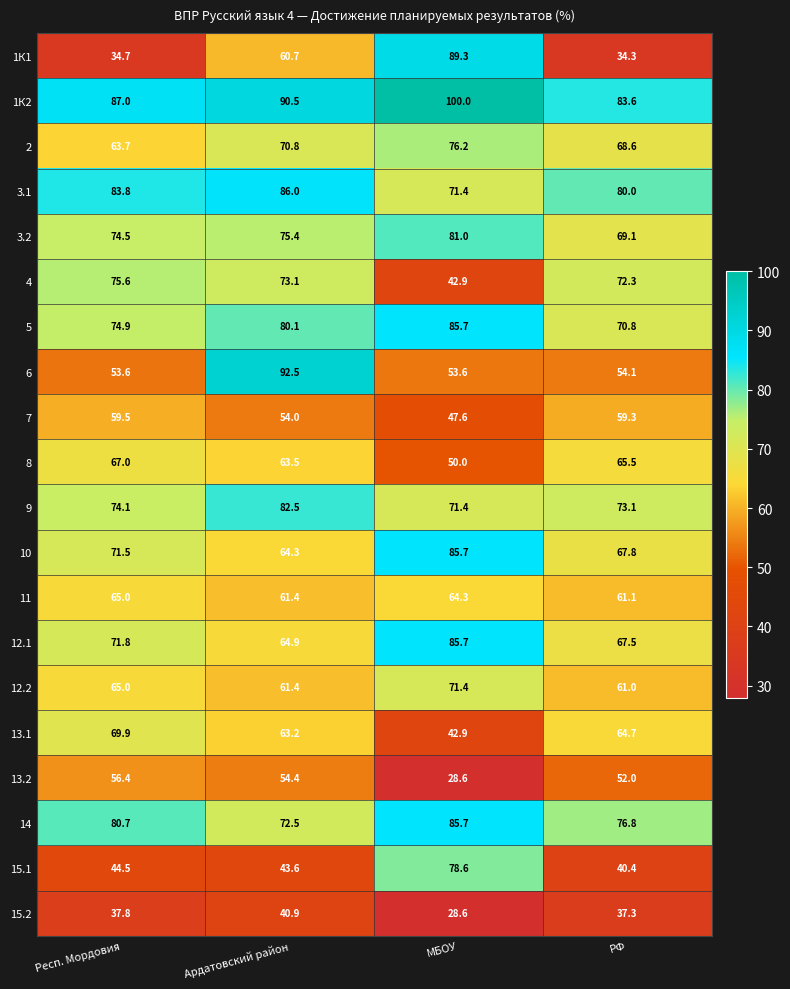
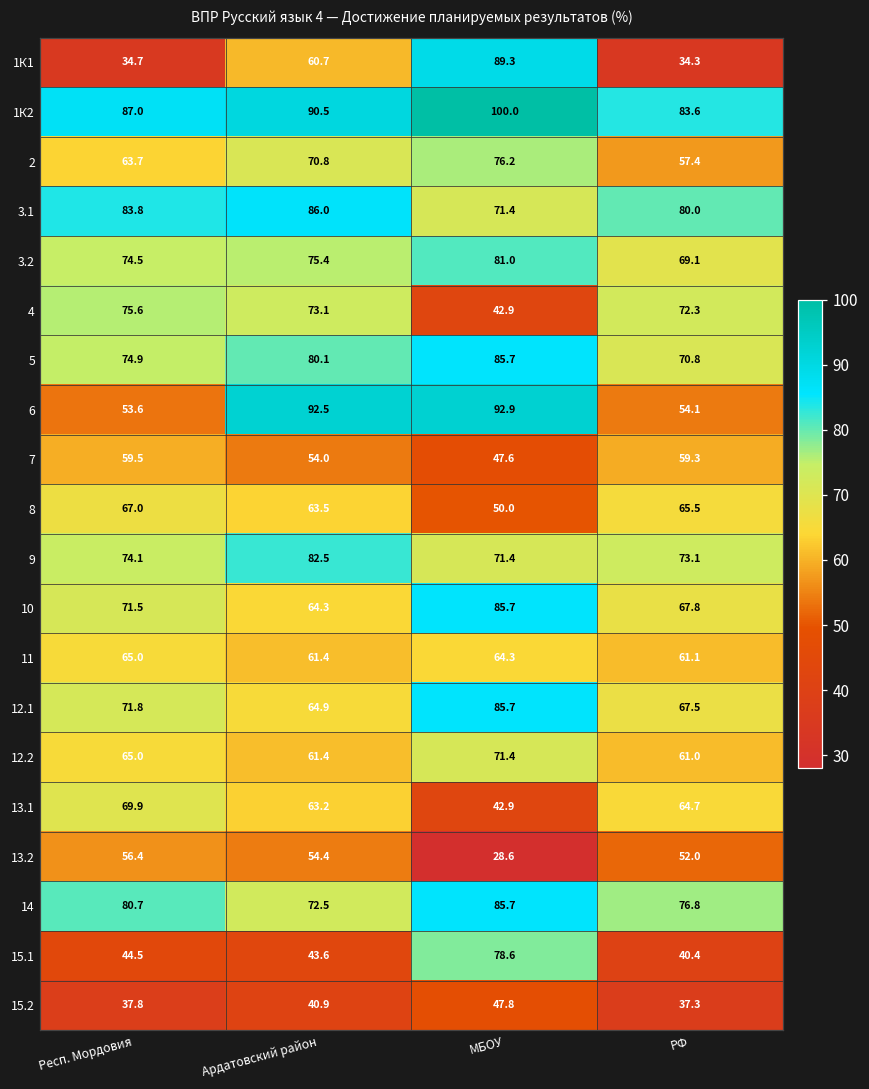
  {
    "1К1": {
      "Респ. Мордовия": 34.7,
      "Ардатовский район": 60.7,
      "МБОУ": 89.3,
      "РФ": 34.3
    },
    "1К2": {
      "Респ. Мордовия": 87.0,
      "Ардатовский район": 90.5,
      "МБОУ": 100.0,
      "РФ": 83.6
    },
    "2": {
      "Респ. Мордовия": 63.7,
      "Ардатовский район": 70.8,
      "МБОУ": 76.2,
-     "РФ": 68.6
+     "РФ": 57.4
    },
    "3.1": {
      "Респ. Мордовия": 83.8,
      "Ардатовский район": 86.0,
      "МБОУ": 71.4,
      "РФ": 80.0
    },
    "3.2": {
      "Респ. Мордовия": 74.5,
      "Ардатовский район": 75.4,
      "МБОУ": 81.0,
      "РФ": 69.1
    },
    "4": {
      "Респ. Мордовия": 75.6,
      "Ардатовский район": 73.1,
      "МБОУ": 42.9,
      "РФ": 72.3
    },
    "5": {
      "Респ. Мордовия": 74.9,
      "Ардатовский район": 80.1,
      "МБОУ": 85.7,
      "РФ": 70.8
    },
    "6": {
      "Респ. Мордовия": 53.6,
      "Ардатовский район": 92.5,
-     "МБОУ": 53.6,
+     "МБОУ": 92.9,
      "РФ": 54.1
    },
    "7": {
      "Респ. Мордовия": 59.5,
      "Ардатовский район": 54.0,
      "МБОУ": 47.6,
      "РФ": 59.3
    },
    "8": {
      "Респ. Мордовия": 67.0,
      "Ардатовский район": 63.5,
      "МБОУ": 50.0,
      "РФ": 65.5
    },
    "9": {
      "Респ. Мордовия": 74.1,
      "Ардатовский район": 82.5,
      "МБОУ": 71.4,
      "РФ": 73.1
    },
    "10": {
      "Респ. Мордовия": 71.5,
      "Ардатовский район": 64.3,
      "МБОУ": 85.7,
      "РФ": 67.8
    },
    "11": {
      "Респ. Мордовия": 65.0,
      "Ардатовский район": 61.4,
      "МБОУ": 64.3,
      "РФ": 61.1
    },
    "12.1": {
      "Респ. Мордовия": 71.8,
      "Ардатовский район": 64.9,
      "МБОУ": 85.7,
      "РФ": 67.5
    },
    "12.2": {
      "Респ. Мордовия": 65.0,
      "Ардатовский район": 61.4,
      "МБОУ": 71.4,
      "РФ": 61.0
    },
    "13.1": {
      "Респ. Мордовия": 69.9,
      "Ардатовский район": 63.2,
      "МБОУ": 42.9,
      "РФ": 64.7
    },
    "13.2": {
      "Респ. Мордовия": 56.4,
      "Ардатовский район": 54.4,
      "МБОУ": 28.6,
      "РФ": 52.0
    },
    "14": {
      "Респ. Мордовия": 80.7,
      "Ардатовский район": 72.5,
      "МБОУ": 85.7,
      "РФ": 76.8
    },
    "15.1": {
      "Респ. Мордовия": 44.5,
      "Ардатовский район": 43.6,
      "МБОУ": 78.6,
      "РФ": 40.4
    },
    "15.2": {
      "Респ. Мордовия": 37.8,
      "Ардатовский район": 40.9,
-     "МБОУ": 28.6,
+     "МБОУ": 47.8,
      "РФ": 37.3
    }
  }
